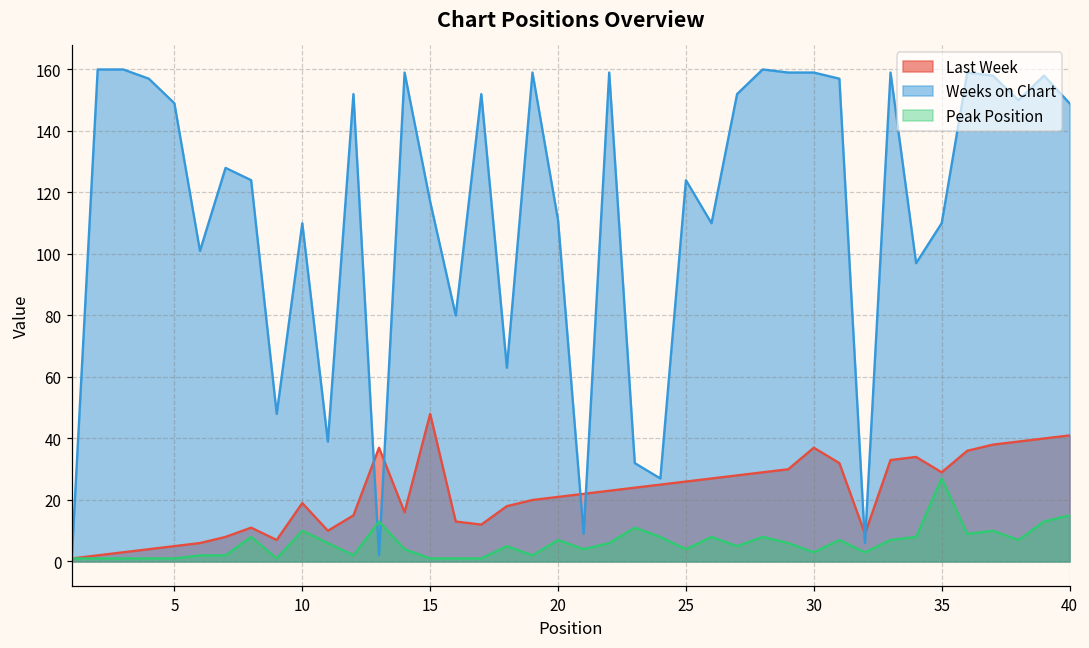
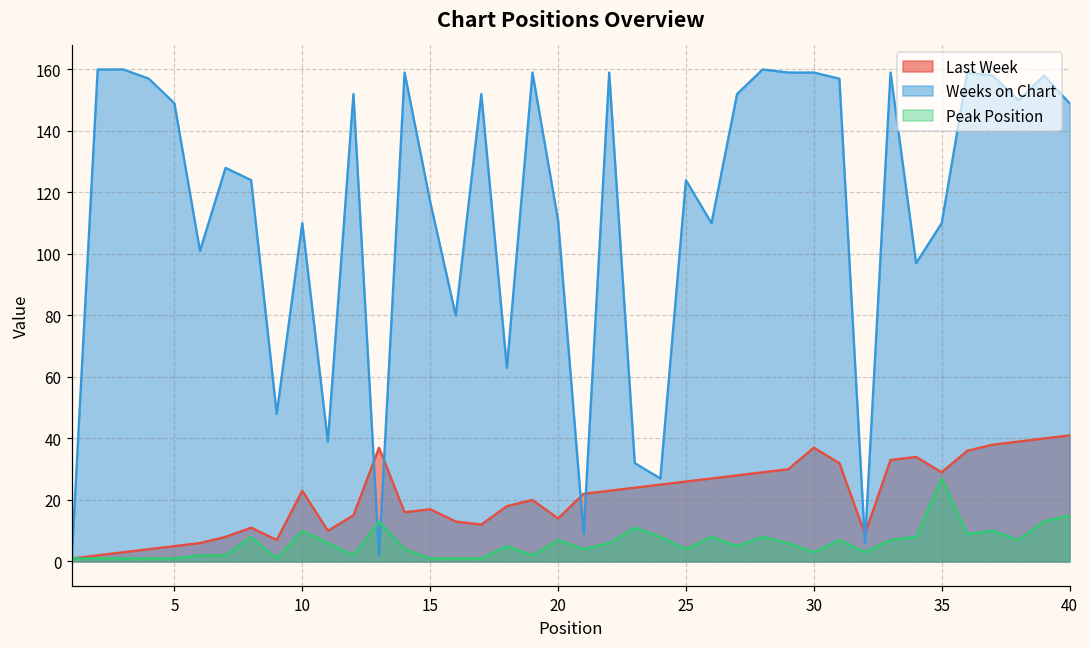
  {
    "Last Week": {
      "5": 5,
-     "10": 19,
-     "15": 48,
-     "20": 21,
+     "10": 23,
+     "15": 17,
+     "20": 14,
      "25": 26,
      "30": 37,
      "35": 29,
      "40": 41
    },
    "Weeks on Chart": {
      "5": 149,
      "10": 110,
      "15": 117,
      "20": 111,
      "25": 124,
      "30": 159,
      "35": 110,
      "40": 149
    },
    "Peak Position": {
      "5": 1,
      "10": 10,
      "15": 1,
      "20": 7,
      "25": 4,
      "30": 3,
      "35": 27,
      "40": 15
    }
  }
